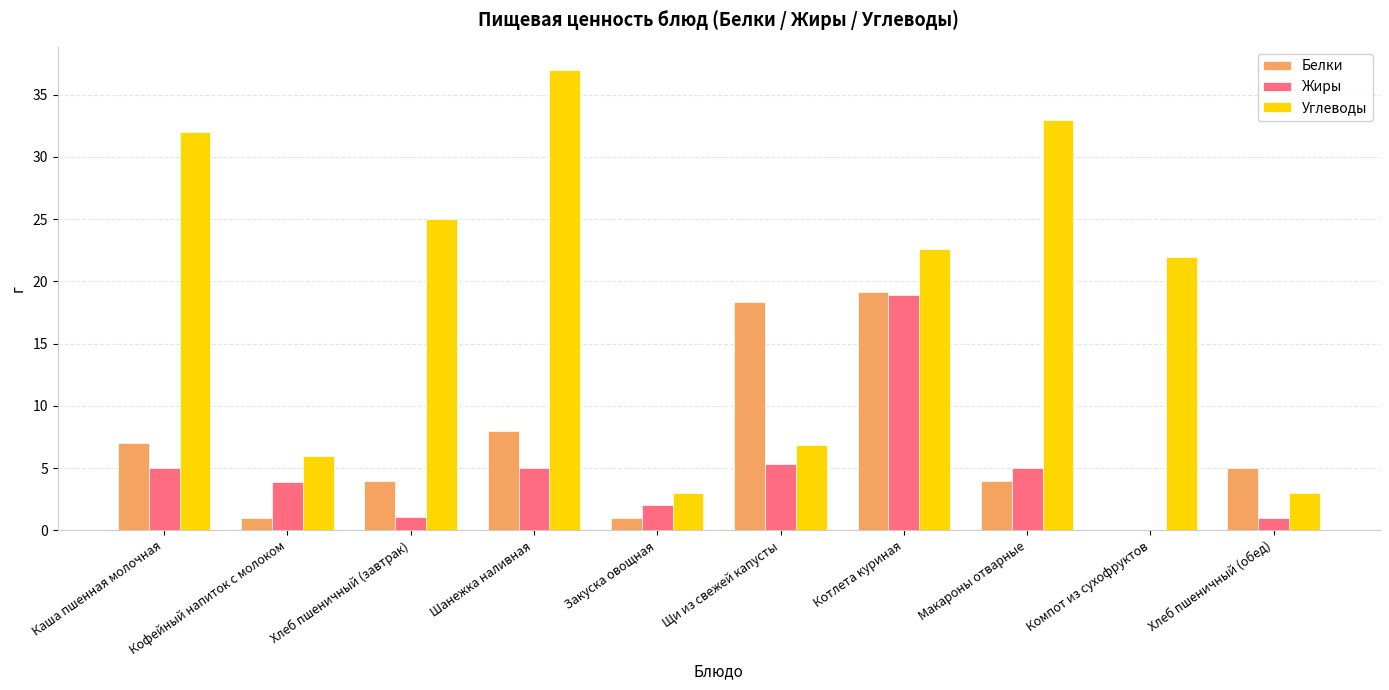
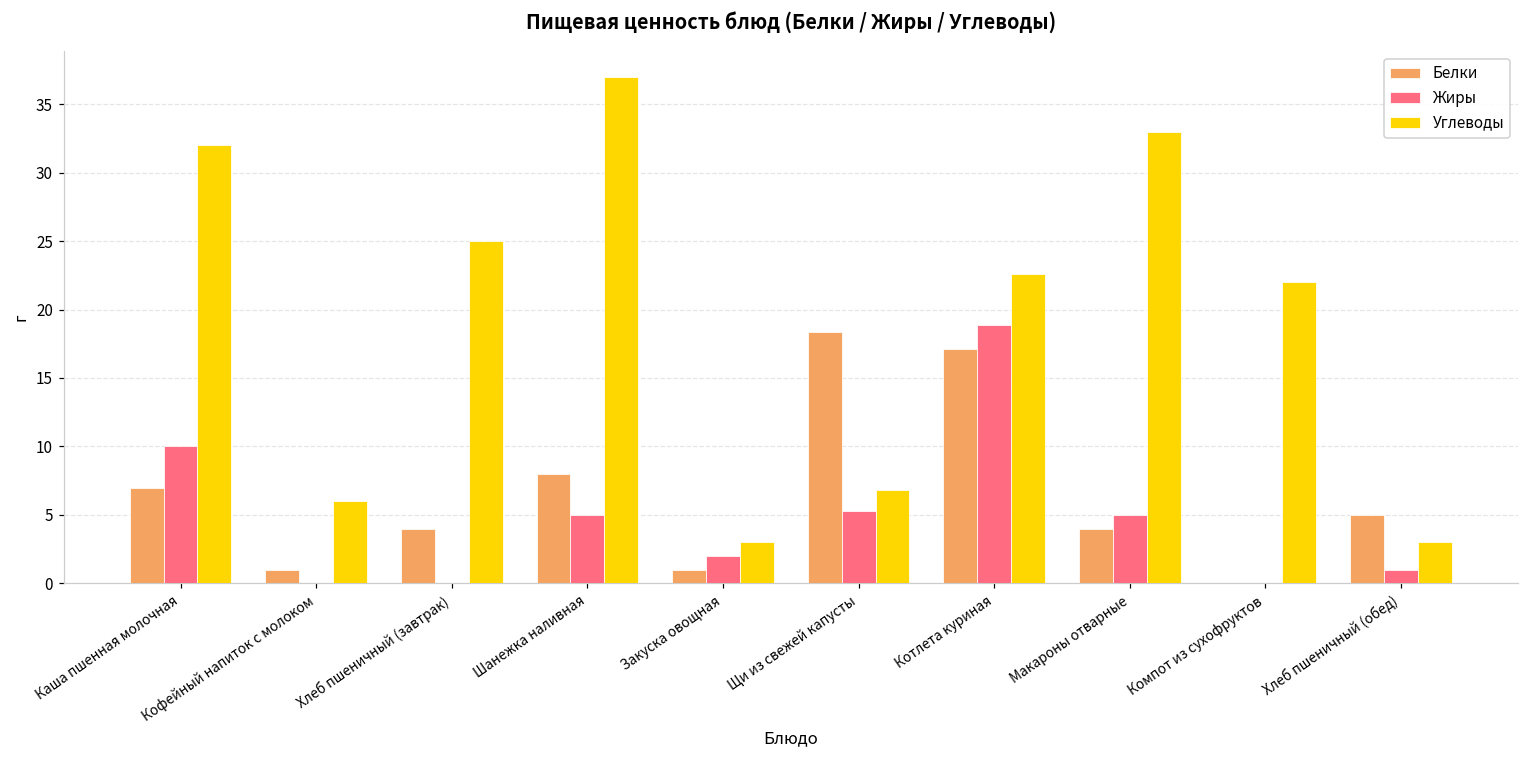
  {
    "Белки": {
      "Каша пшенная молочная": 7.0,
      "Кофейный напиток с молоком": 1.0,
      "Хлеб пшеничный (завтрак)": 4.0,
      "Шанежка наливная": 8.0,
      "Закуска овощная": 1.0,
      "Щи из свежей капусты": 18.4,
-     "Котлета куриная": 19.2,
+     "Котлета куриная": 17.1,
      "Макароны отварные": 4.0,
      "Компот из сухофруктов": 0.0,
      "Хлеб пшеничный (обед)": 5.0
    },
    "Жиры": {
-     "Каша пшенная молочная": 5,
-     "Кофейный напиток с молоком": 3.9,
-     "Хлеб пшеничный (завтрак)": 1.1,
+     "Каша пшенная молочная": 10,
+     "Кофейный напиток с молоком": 0.0,
+     "Хлеб пшеничный (завтрак)": 0.0,
      "Шанежка наливная": 5.0,
      "Закуска овощная": 2.0,
      "Щи из свежей капусты": 5.3,
      "Котлета куриная": 18.9,
      "Макароны отварные": 5.0,
      "Компот из сухофруктов": 0.0,
      "Хлеб пшеничный (обед)": 1.0
    },
    "Углеводы": {
      "Каша пшенная молочная": 32.0,
      "Кофейный напиток с молоком": 6.0,
      "Хлеб пшеничный (завтрак)": 25.0,
      "Шанежка наливная": 37.0,
      "Закуска овощная": 3.0,
      "Щи из свежей капусты": 6.8,
      "Котлета куриная": 22.6,
      "Макароны отварные": 33.0,
      "Компот из сухофруктов": 22.0,
      "Хлеб пшеничный (обед)": 3.0
    }
  }
